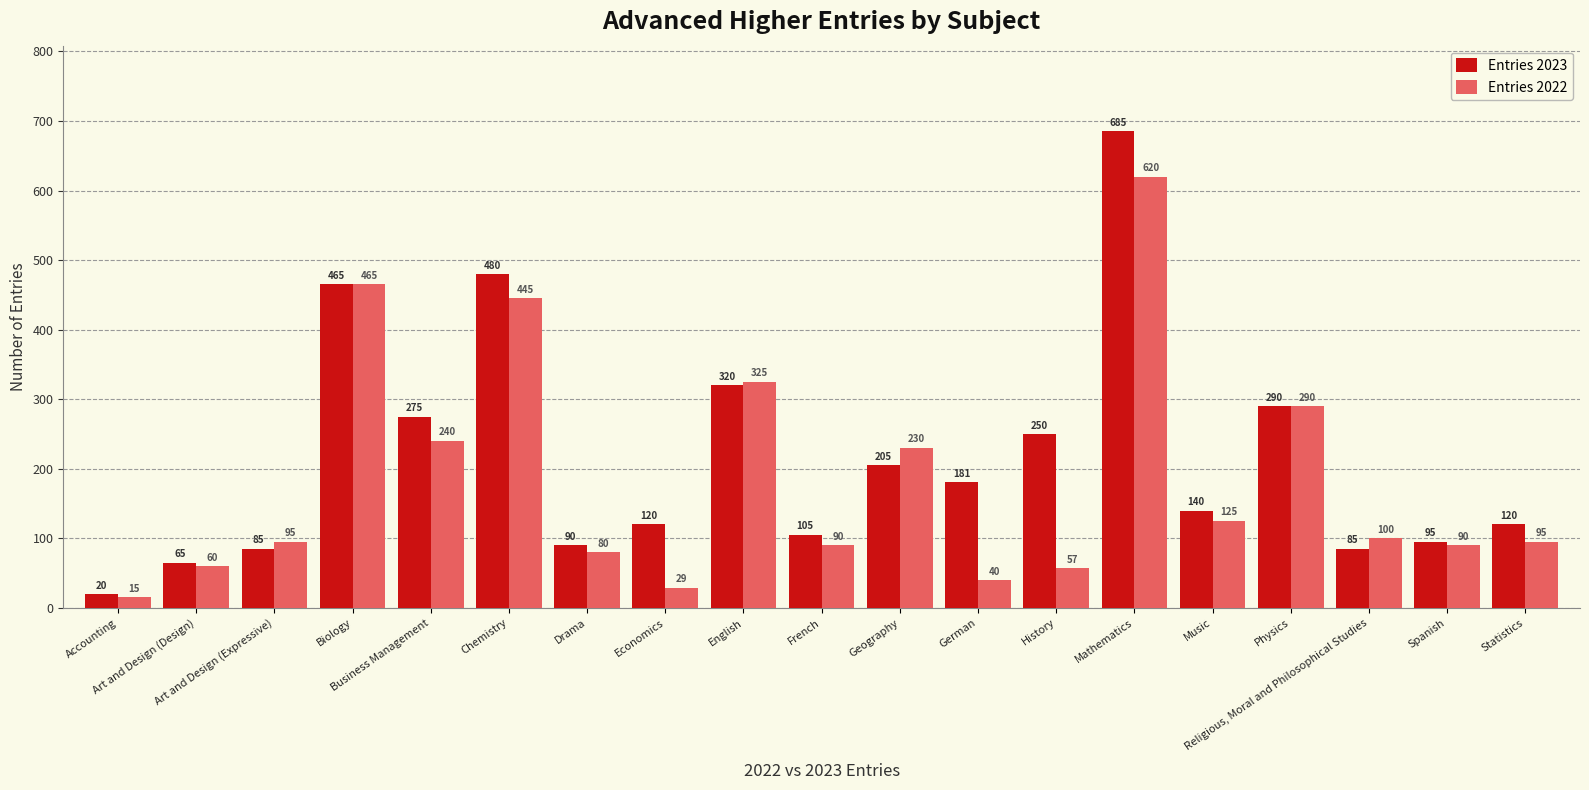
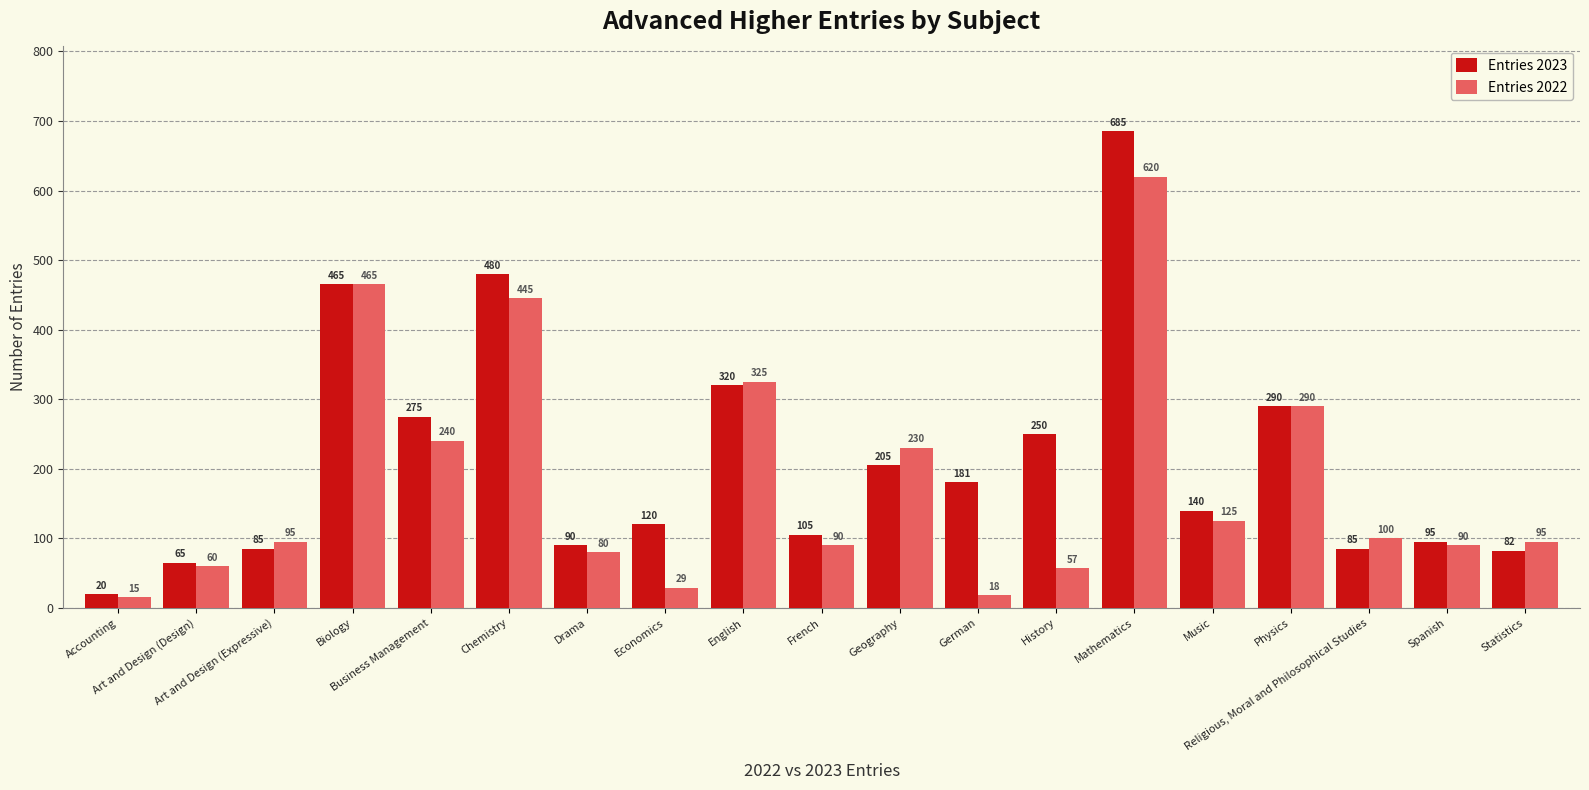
  {
    "Entries 2023": {
      "Accounting": 20,
      "Art and Design (Design)": 65,
      "Art and Design (Expressive)": 85,
      "Biology": 465,
      "Business Management": 275,
      "Chemistry": 480,
      "Drama": 90,
      "Economics": 120,
      "English": 320,
      "French": 105,
      "Geography": 205,
      "German": 181,
      "History": 250,
      "Mathematics": 685,
      "Music": 140,
      "Physics": 290,
      "Religious, Moral and Philosophical Studies": 85,
      "Spanish": 95,
-     "Statistics": 120
+     "Statistics": 82
    },
    "Entries 2022": {
      "Accounting": 15,
      "Art and Design (Design)": 60,
      "Art and Design (Expressive)": 95,
      "Biology": 465,
      "Business Management": 240,
      "Chemistry": 445,
      "Drama": 80,
      "Economics": 29,
      "English": 325,
      "French": 90,
      "Geography": 230,
-     "German": 40,
+     "German": 18,
      "History": 57,
      "Mathematics": 620,
      "Music": 125,
      "Physics": 290,
      "Religious, Moral and Philosophical Studies": 100,
      "Spanish": 90,
      "Statistics": 95
    }
  }
